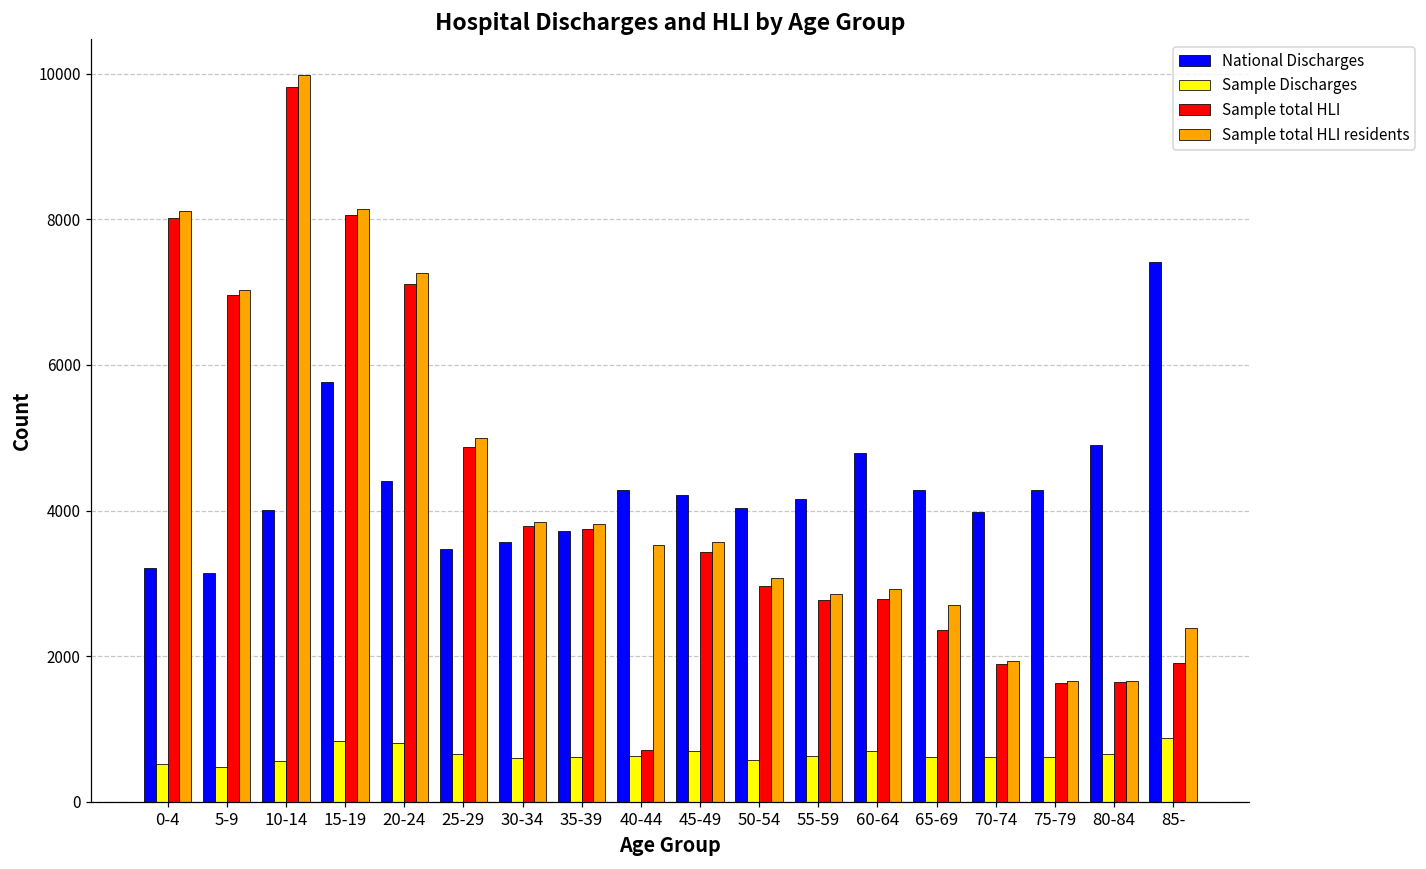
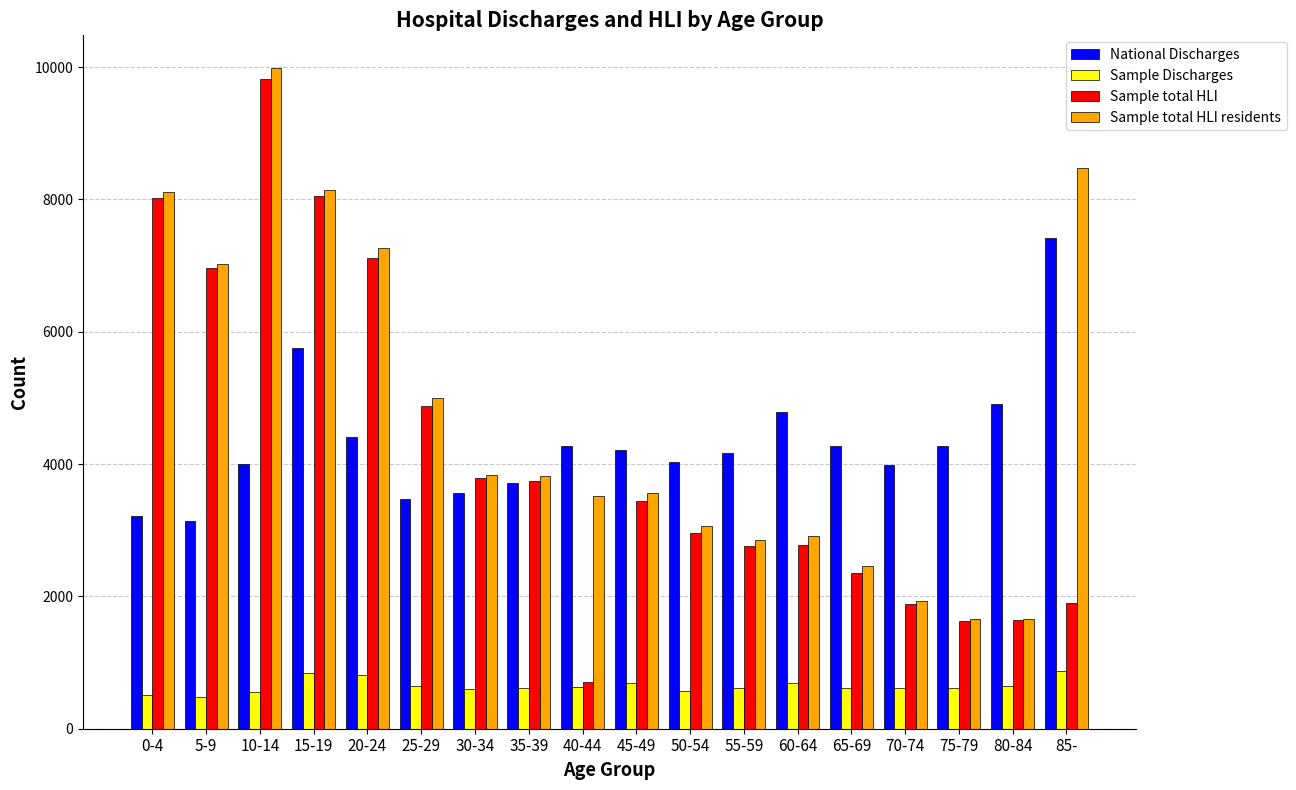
  {
    "National Discharges": {
      "0-4": 3200,
      "5-9": 3100,
      "10-14": 4000,
      "15-19": 5800,
      "20-24": 4400,
      "25-29": 3500,
      "30-34": 3600,
      "35-39": 3700,
      "40-44": 4300,
      "45-49": 4200,
      "50-54": 4000,
      "55-59": 4200,
      "60-64": 4800,
      "65-69": 4300,
      "70-74": 4000,
      "75-79": 4300,
      "80-84": 4900,
      "85-": 7400
    },
    "Sample Discharges": {
      "0-4": 500,
      "5-9": 500,
      "10-14": 600,
      "15-19": 800,
      "20-24": 800,
      "25-29": 700,
      "30-34": 600,
      "35-39": 600,
      "40-44": 600,
      "45-49": 700,
      "50-54": 600,
      "55-59": 600,
      "60-64": 700,
      "65-69": 600,
      "70-74": 600,
      "75-79": 600,
      "80-84": 700,
      "85-": 900
    },
    "Sample total HLI": {
      "0-4": 8000,
      "5-9": 7000,
      "10-14": 9800,
      "15-19": 8100,
      "20-24": 7100,
      "25-29": 4900,
      "30-34": 3800,
      "35-39": 3700,
      "40-44": 700,
      "45-49": 3400,
      "50-54": 3000,
      "55-59": 2800,
      "60-64": 2800,
      "65-69": 2400,
      "70-74": 1900,
      "75-79": 1600,
      "80-84": 1600,
      "85-": 1900
    },
    "Sample total HLI residents": {
      "0-4": 8100,
      "5-9": 7000,
      "10-14": 10000,
      "15-19": 8100,
      "20-24": 7300,
      "25-29": 5000,
      "30-34": 3800,
      "35-39": 3800,
      "40-44": 3500,
      "45-49": 3600,
      "50-54": 3100,
      "55-59": 2900,
      "60-64": 2900,
-     "65-69": 2700,
+     "65-69": 2500,
      "70-74": 1900,
      "75-79": 1700,
      "80-84": 1700,
-     "85-": 2400
+     "85-": 8500
    }
  }
